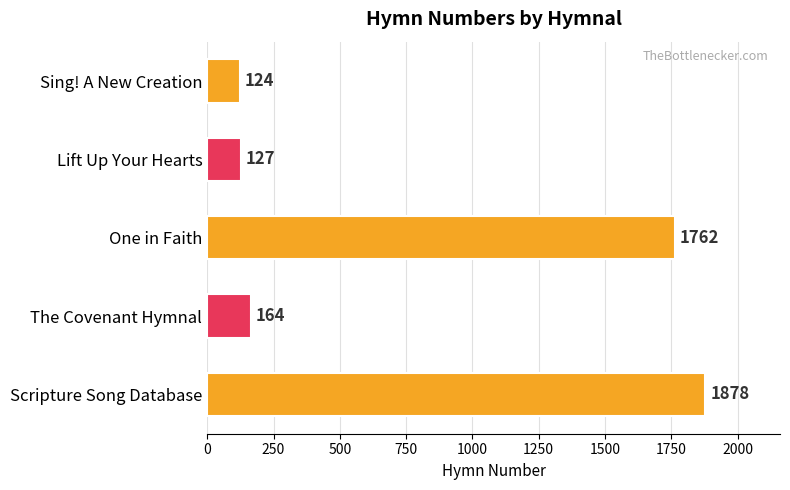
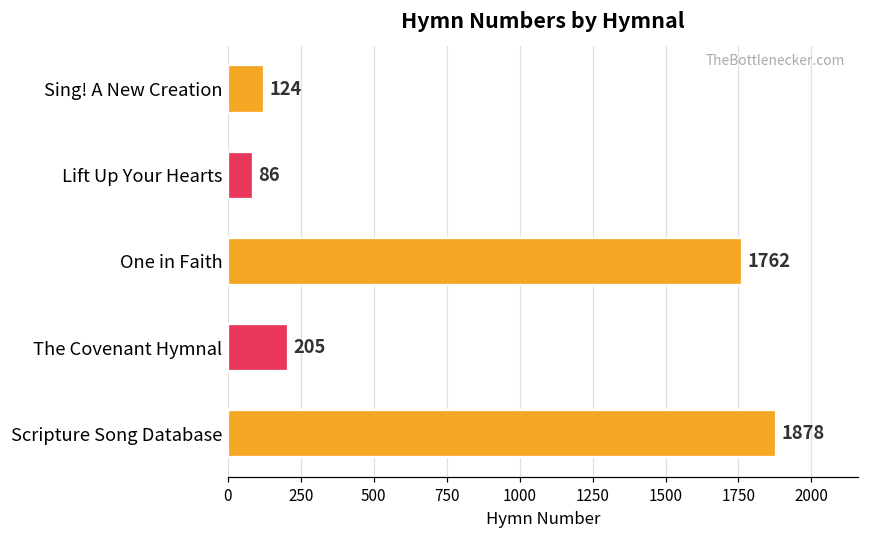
  {
    "Sing! A New Creation": 124,
-   "Lift Up Your Hearts": 127,
+   "Lift Up Your Hearts": 86,
    "One in Faith": 1762,
-   "The Covenant Hymnal": 164,
+   "The Covenant Hymnal": 205,
    "Scripture Song Database": 1878
  }
